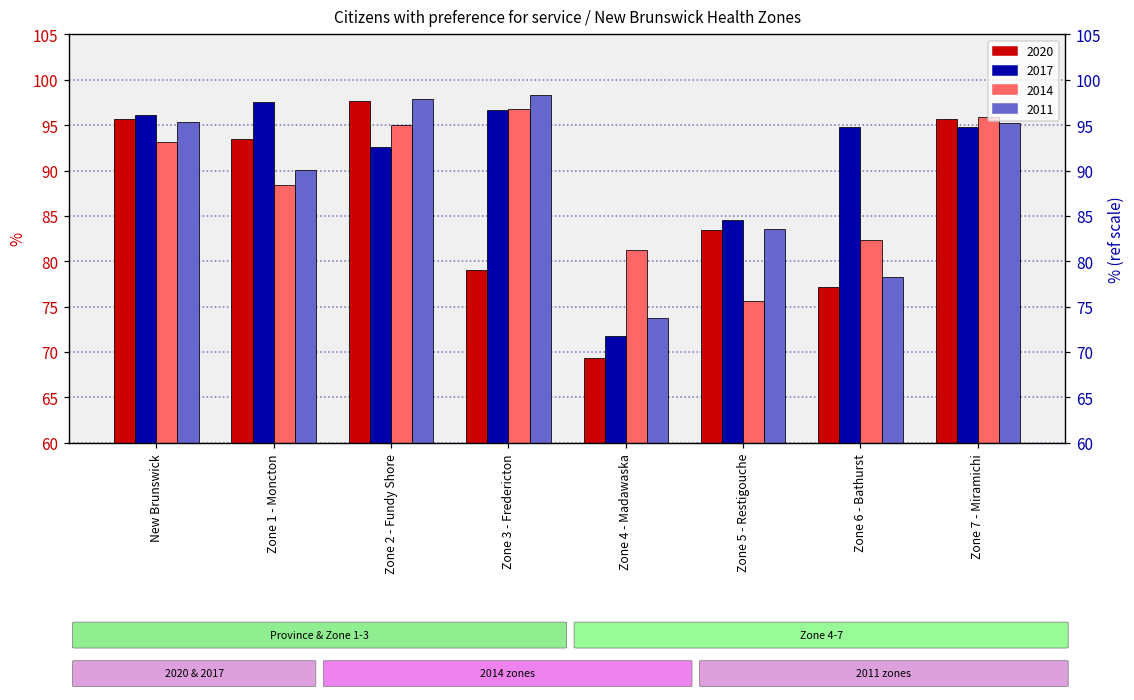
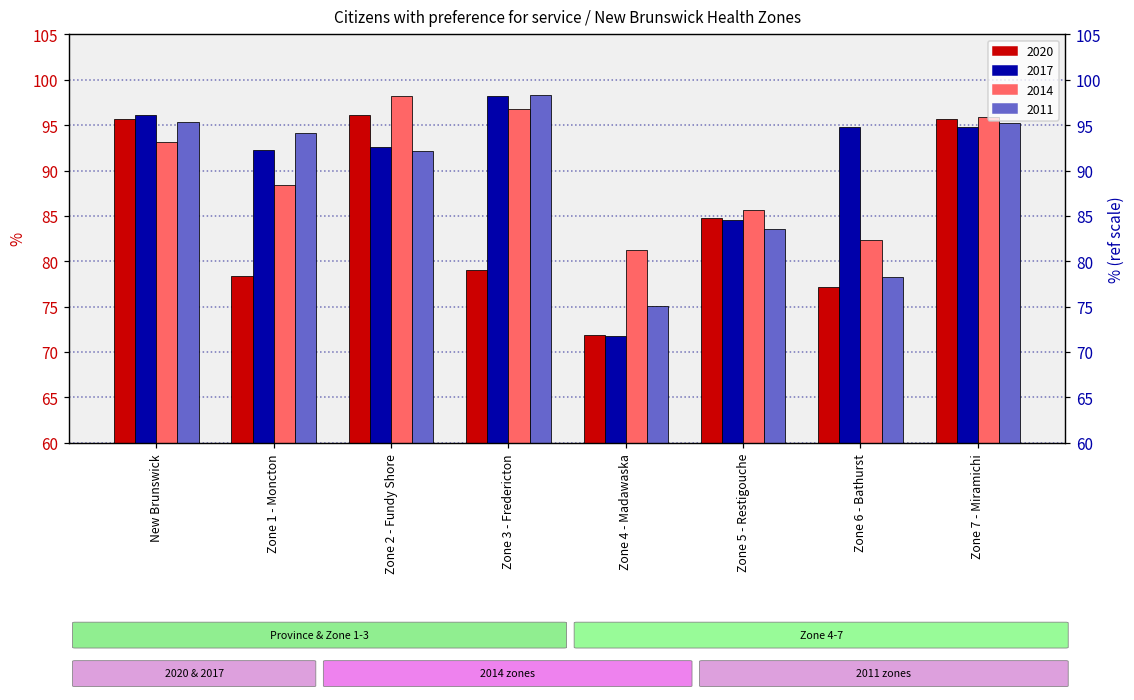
  {
    "2020": {
      "New Brunswick": 96,
-     "Zone 1 - Moncton": 94,
-     "Zone 2 - Fundy Shore": 98,
+     "Zone 1 - Moncton": 78,
+     "Zone 2 - Fundy Shore": 96,
      "Zone 3 - Fredericton": 79,
-     "Zone 4 - Madawaska": 69,
-     "Zone 5 - Restigouche": 83,
+     "Zone 4 - Madawaska": 72,
+     "Zone 5 - Restigouche": 85,
      "Zone 6 - Bathurst": 77,
      "Zone 7 - Miramichi": 96
    },
    "2017": {
      "New Brunswick": 96,
-     "Zone 1 - Moncton": 98,
+     "Zone 1 - Moncton": 92,
      "Zone 2 - Fundy Shore": 93,
-     "Zone 3 - Fredericton": 97,
+     "Zone 3 - Fredericton": 98,
      "Zone 4 - Madawaska": 72,
      "Zone 5 - Restigouche": 85,
      "Zone 6 - Bathurst": 95,
      "Zone 7 - Miramichi": 95
    },
    "2014": {
      "New Brunswick": 93,
      "Zone 1 - Moncton": 88,
-     "Zone 2 - Fundy Shore": 95,
+     "Zone 2 - Fundy Shore": 98,
      "Zone 3 - Fredericton": 97,
      "Zone 4 - Madawaska": 81,
-     "Zone 5 - Restigouche": 76,
+     "Zone 5 - Restigouche": 86,
      "Zone 6 - Bathurst": 82,
      "Zone 7 - Miramichi": 96
    },
    "2011": {
      "New Brunswick": 95,
-     "Zone 1 - Moncton": 90,
-     "Zone 2 - Fundy Shore": 98,
+     "Zone 1 - Moncton": 94,
+     "Zone 2 - Fundy Shore": 92,
      "Zone 3 - Fredericton": 98,
-     "Zone 4 - Madawaska": 74,
+     "Zone 4 - Madawaska": 75,
      "Zone 5 - Restigouche": 84,
      "Zone 6 - Bathurst": 78,
      "Zone 7 - Miramichi": 95
    }
  }
